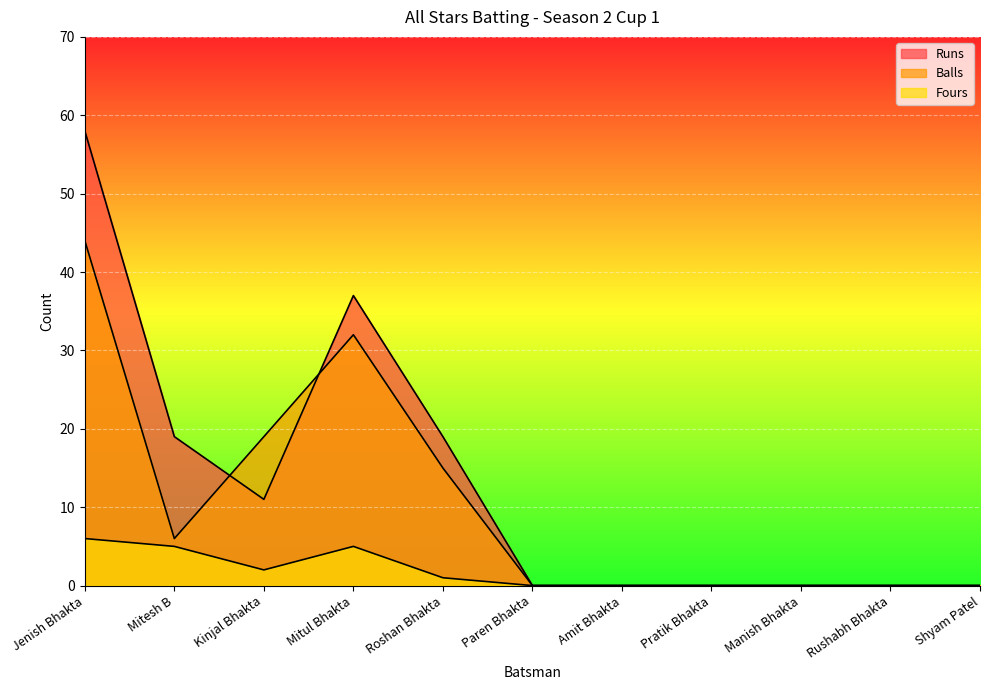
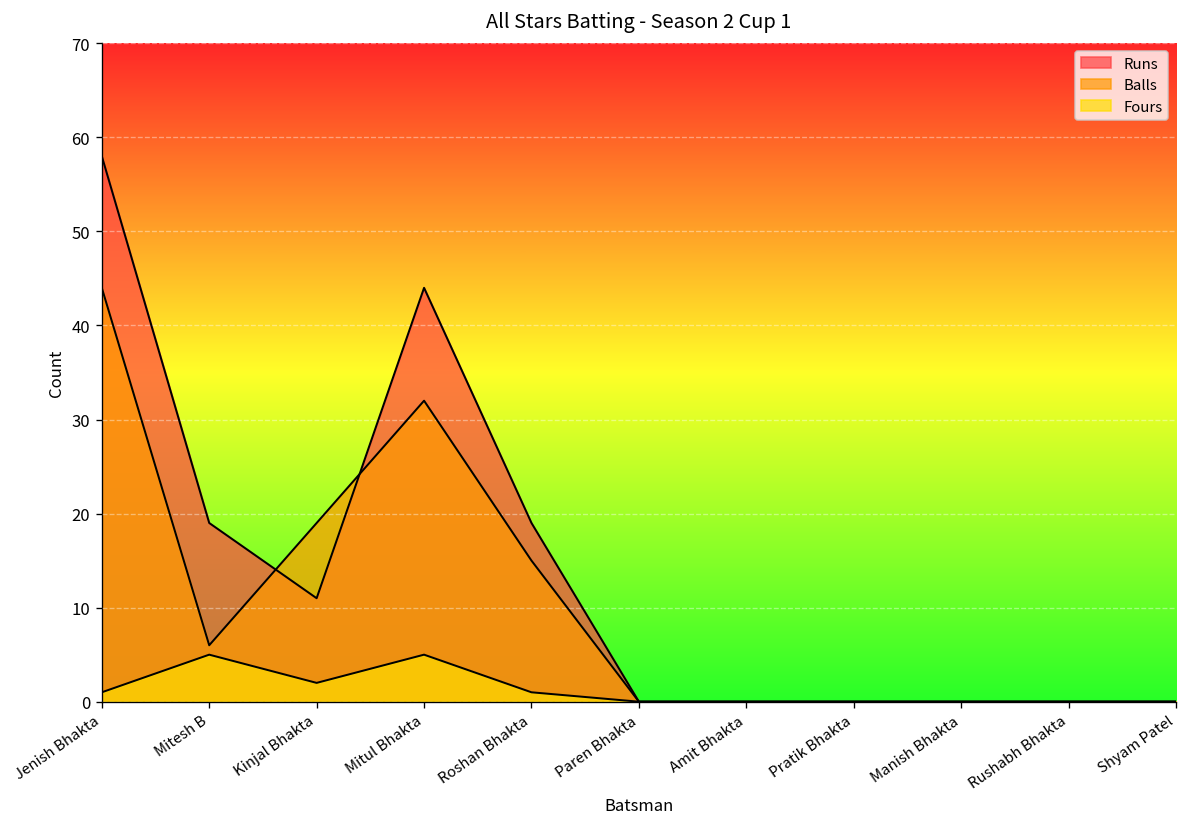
  {
    "Runs": {
      "Jenish Bhakta": 58,
      "Mitesh B": 19,
      "Kinjal Bhakta": 11,
-     "Mitul Bhakta": 37,
+     "Mitul Bhakta": 44,
      "Roshan Bhakta": 19
    },
    "Balls": {
      "Jenish Bhakta": 44,
      "Mitesh B": 6,
      "Kinjal Bhakta": 19,
      "Mitul Bhakta": 32,
      "Roshan Bhakta": 15
    },
    "Fours": {
-     "Jenish Bhakta": 6,
+     "Jenish Bhakta": 1,
      "Mitesh B": 5,
      "Kinjal Bhakta": 2,
      "Mitul Bhakta": 5,
      "Roshan Bhakta": 1
    }
  }
